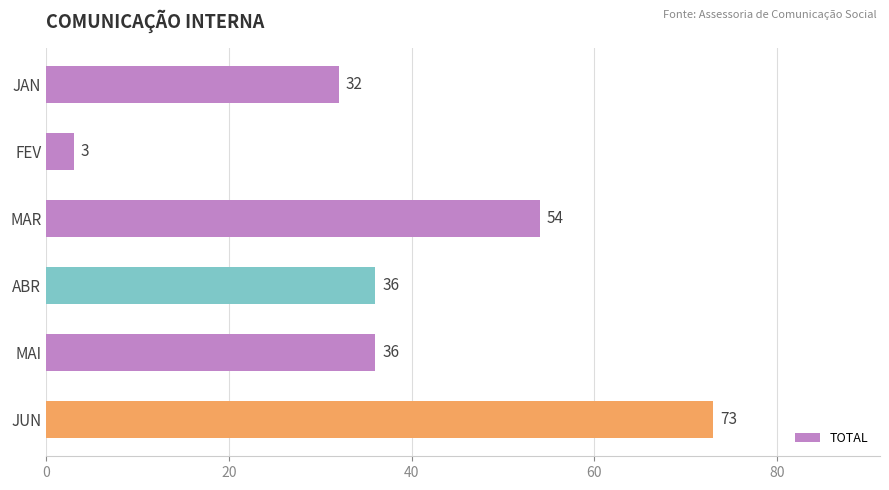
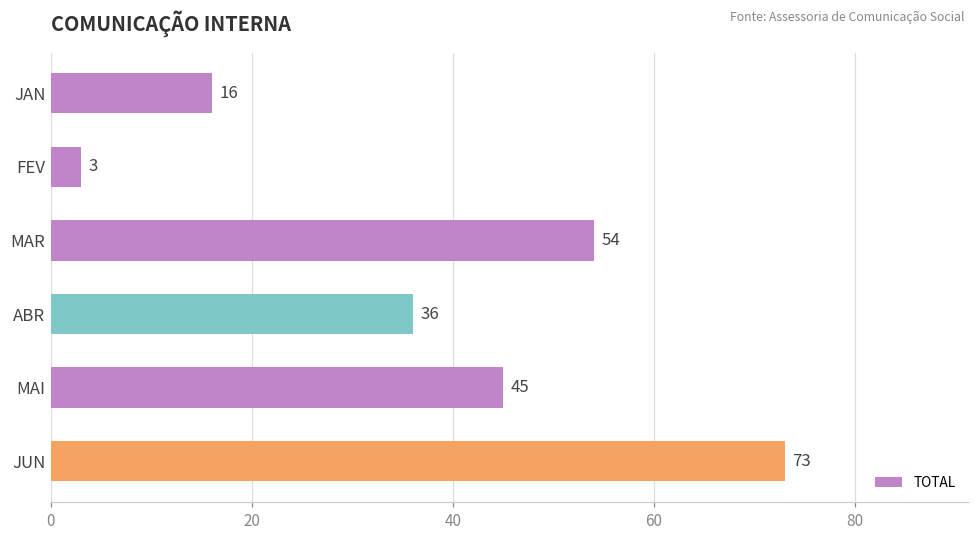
  {
-   "JAN": 32,
+   "JAN": 16,
    "FEV": 3,
    "MAR": 54,
    "ABR": 36,
-   "MAI": 36,
+   "MAI": 45,
    "JUN": 73
  }
